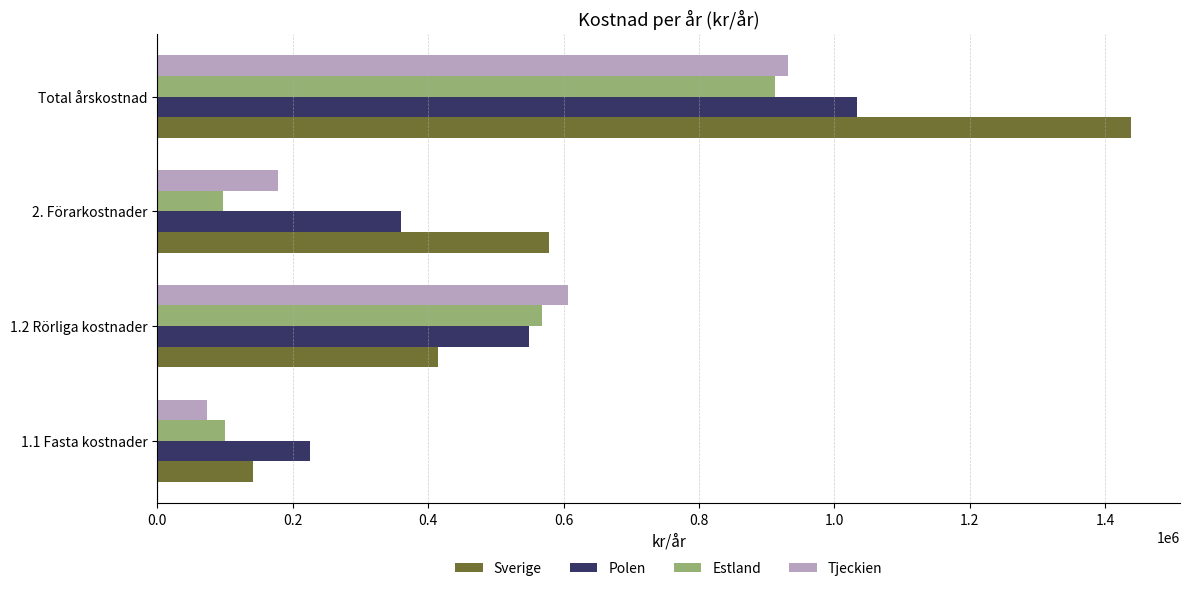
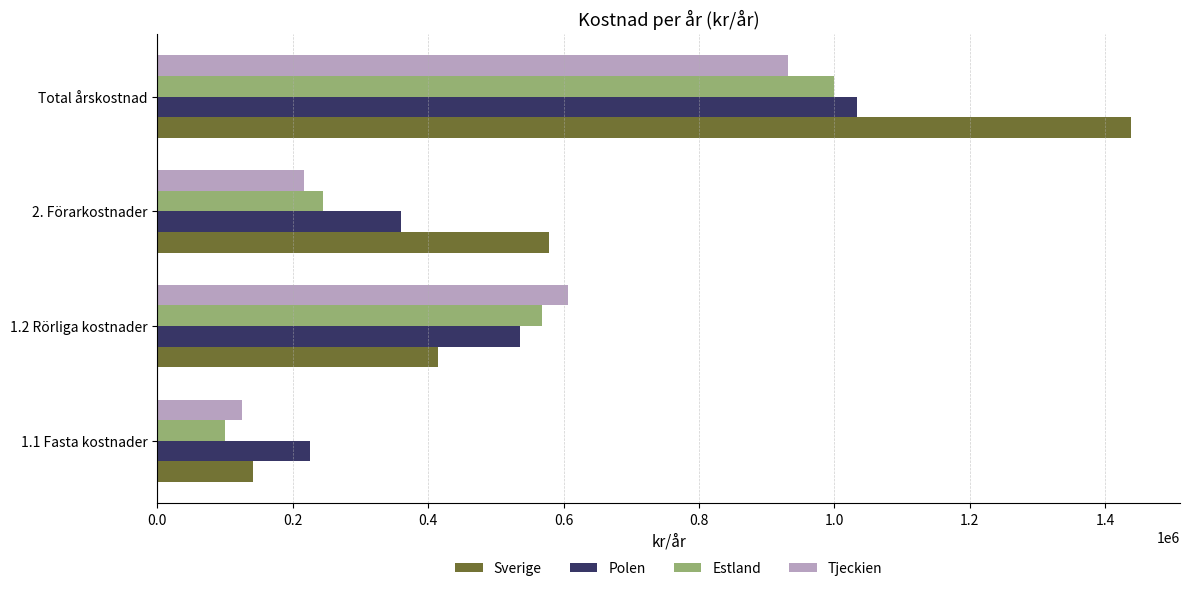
  {
    "Sverige": {
      "Total årskostnad": 1440000,
      "2. Förarkostnader": 580000,
      "1.2 Rörliga kostnader": 410000,
      "1.1 Fasta kostnader": 140000
    },
    "Polen": {
      "Total årskostnad": 1030000,
      "2. Förarkostnader": 360000,
-     "1.2 Rörliga kostnader": 550000,
+     "1.2 Rörliga kostnader": 540000,
      "1.1 Fasta kostnader": 230000
    },
    "Estland": {
-     "Total årskostnad": 910000,
-     "2. Förarkostnader": 100000,
+     "Total årskostnad": 1000000,
+     "2. Förarkostnader": 240000,
      "1.2 Rörliga kostnader": 570000,
      "1.1 Fasta kostnader": 100000
    },
    "Tjeckien": {
      "Total årskostnad": 930000,
-     "2. Förarkostnader": 180000,
+     "2. Förarkostnader": 220000,
      "1.2 Rörliga kostnader": 610000,
-     "1.1 Fasta kostnader": 70000
+     "1.1 Fasta kostnader": 120000
    }
  }
